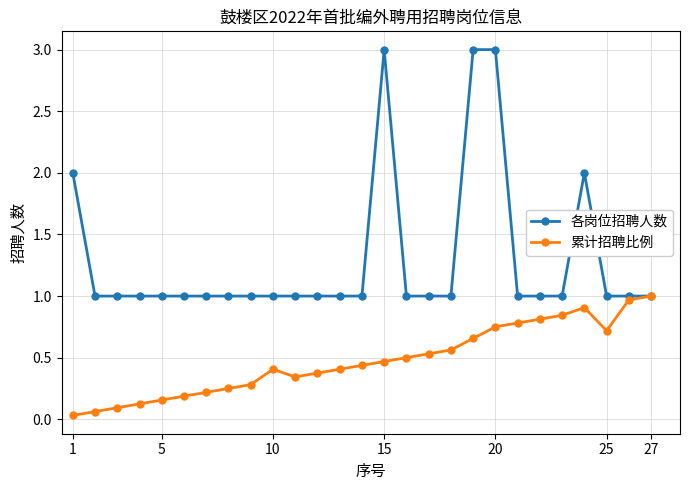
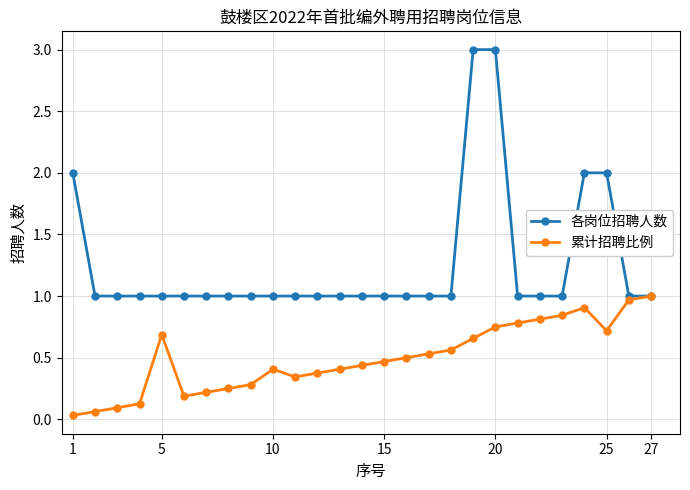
  {
    "各岗位招聘人数": {
      "1": 2,
      "5": 1,
      "10": 1,
-     "15": 3,
+     "15": 1,
      "20": 3,
-     "25": 1
+     "25": 2
    },
    "累计招聘比例": {
      "1": 0.03,
-     "5": 0.16,
+     "5": 0.69,
      "10": 0.41,
      "15": 0.47,
      "20": 0.75,
      "25": 0.72
    }
  }
